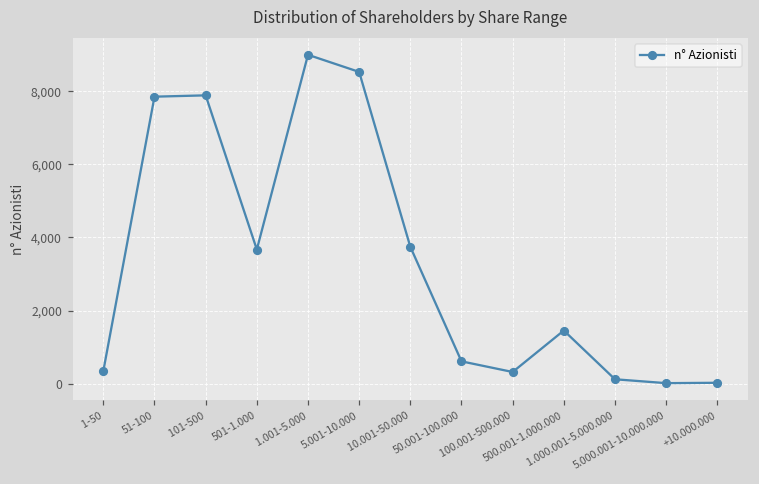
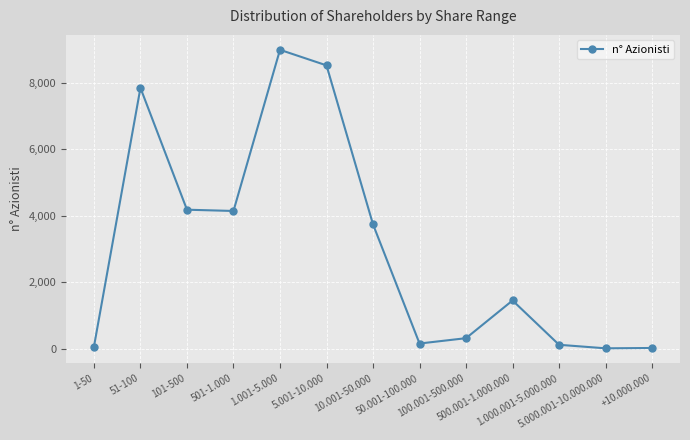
  {
-   "1-50": "400",
+   "1-50": "100",
    "51-100": "7,900",
-   "101-500": "7,900",
-   "501-1.000": "3,700",
+   "101-500": "4,200",
+   "501-1.000": "4,100",
    "1.001-5.000": "9,000",
    "5.001-10.000": "8,500",
    "10.001-50.000": "3,700",
-   "50.001-100.000": "600",
+   "50.001-100.000": "200",
    "100.001-500.000": "300",
    "500.001-1.000.000": "1,500",
    "1.000.001-5.000.000": "100",
    "5.000.001-10.000.000": "0",
    "+10.000.000": "0"
  }
